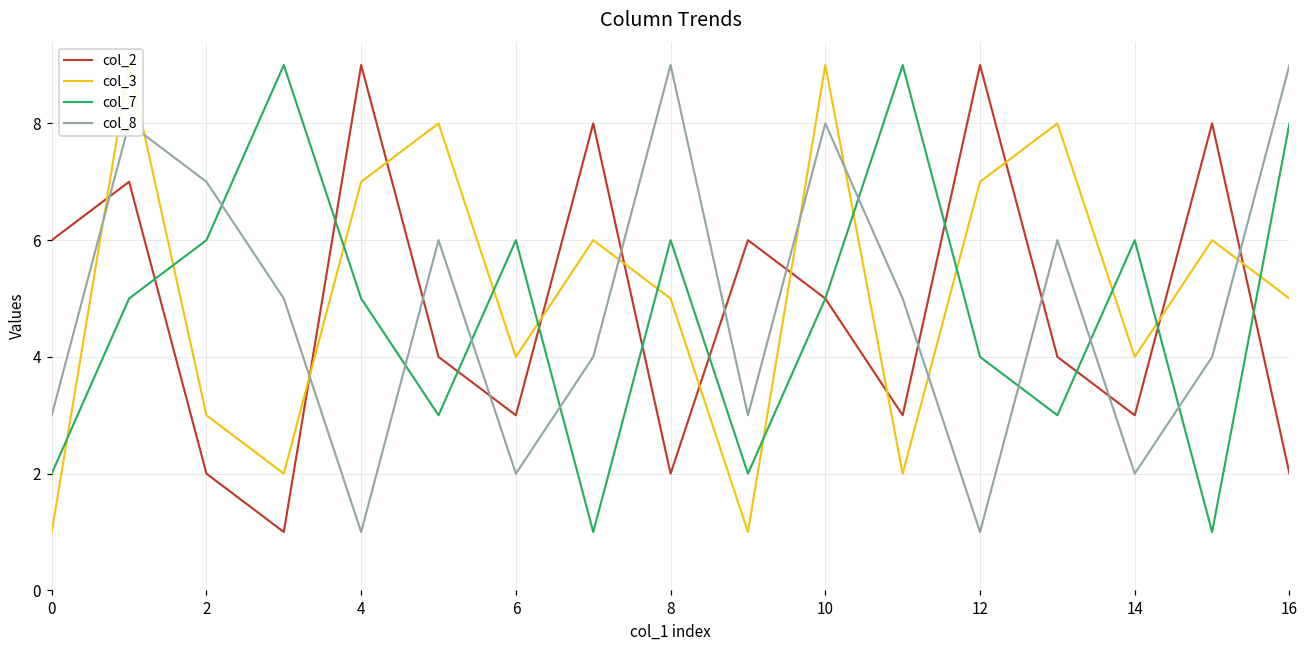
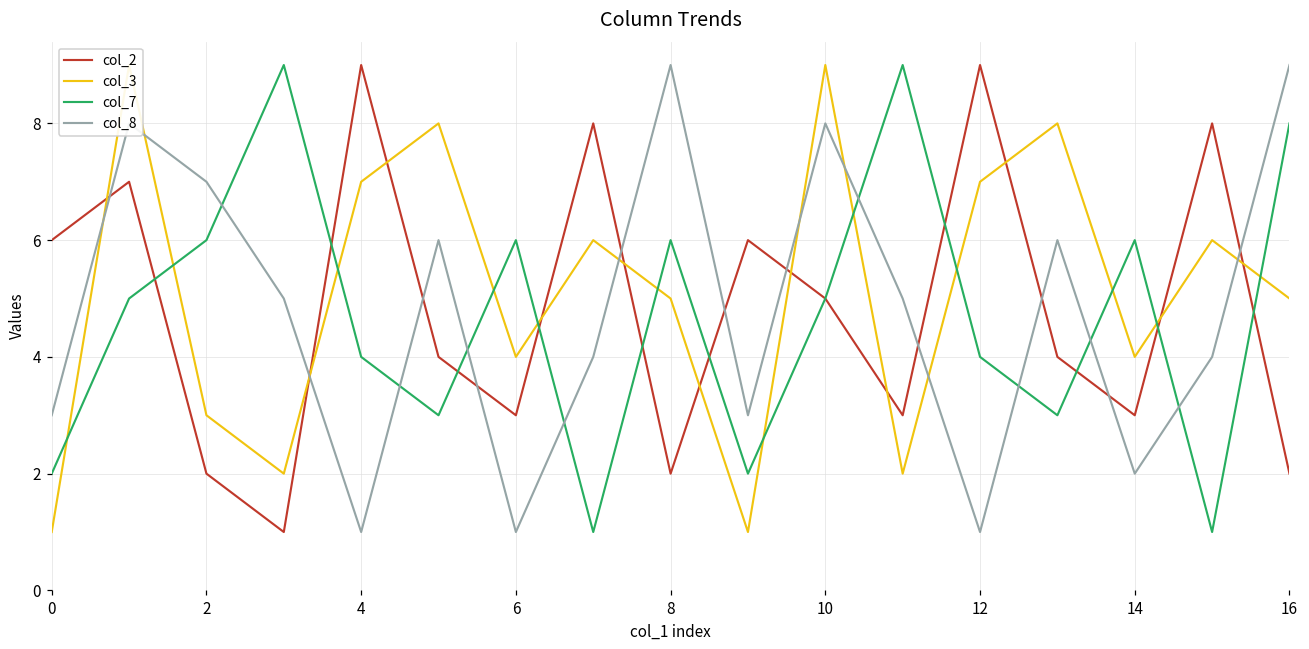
  {
    "col_2": {
      "0": 6,
      "2": 2,
      "4": 9,
      "6": 3,
      "8": 2,
      "12": 9,
      "14": 3,
      "16": 2
    },
    "col_3": {
      "0": 1,
      "2": 3,
      "4": 7,
      "6": 4,
      "8": 5,
      "10": 9,
      "12": 7,
      "14": 4,
      "16": 5
    },
    "col_7": {
      "0": 2,
      "2": 6,
-     "4": 5,
+     "4": 4,
      "6": 6,
      "8": 6,
      "12": 4,
      "14": 6,
      "16": 8
    },
    "col_8": {
      "0": 3,
      "2": 7,
      "4": 1,
-     "6": 2,
+     "6": 1,
      "8": 9,
      "10": 8,
      "12": 1,
      "14": 2,
      "16": 9
    }
  }
